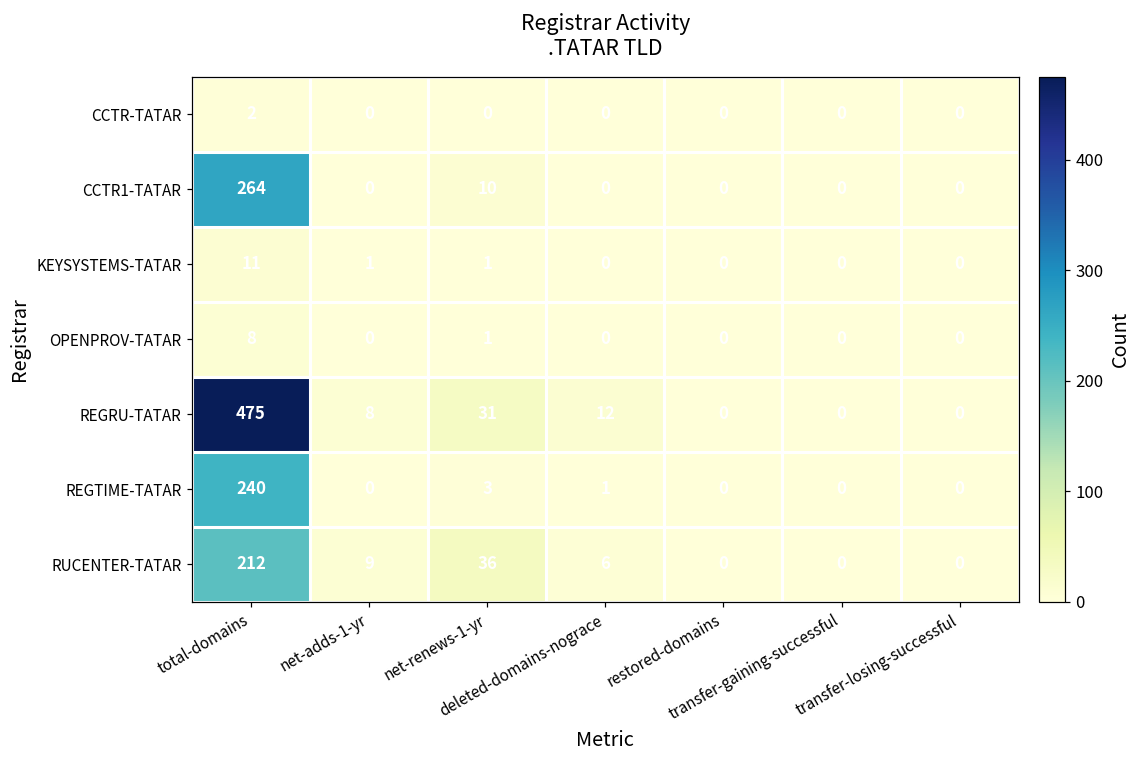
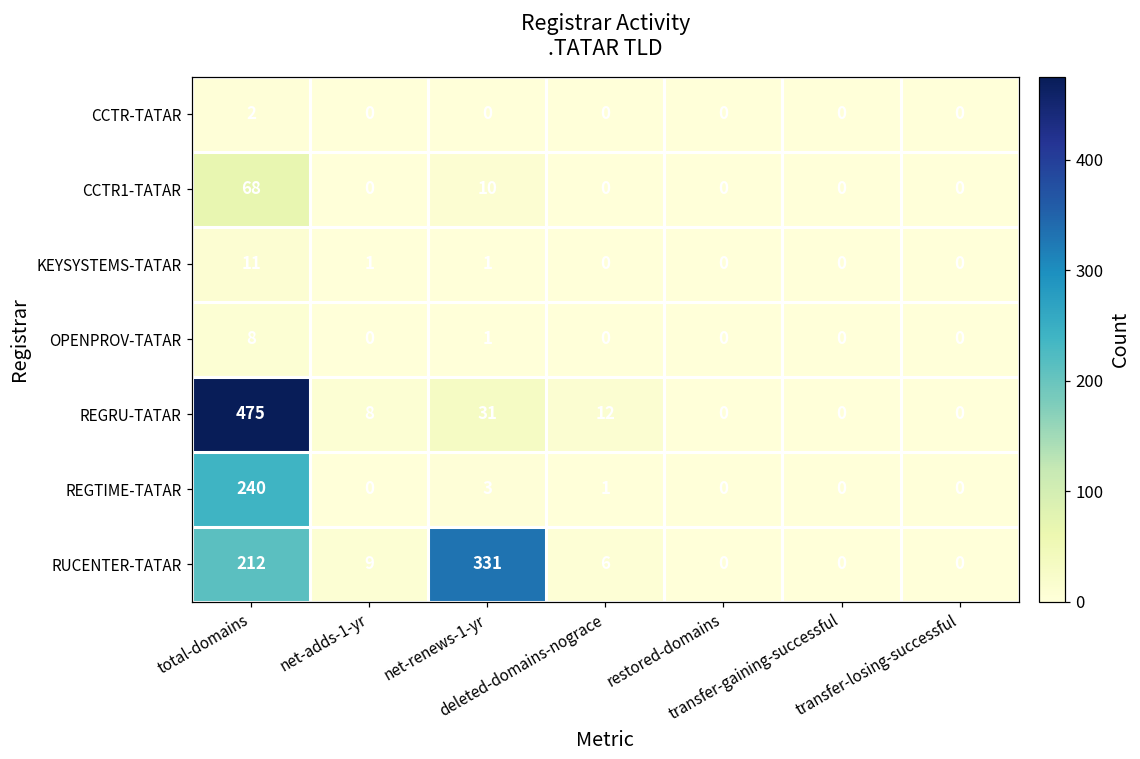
  {
    "CCTR1-TATAR": {
-     "total-domains": 264
+     "total-domains": 68
    },
    "REGRU-TATAR": {
      "total-domains": 475,
      "net-renews-1-yr": 31
    },
    "REGTIME-TATAR": {
      "total-domains": 240
    },
    "RUCENTER-TATAR": {
      "total-domains": 212,
-     "net-renews-1-yr": 36
+     "net-renews-1-yr": 331
    }
  }
